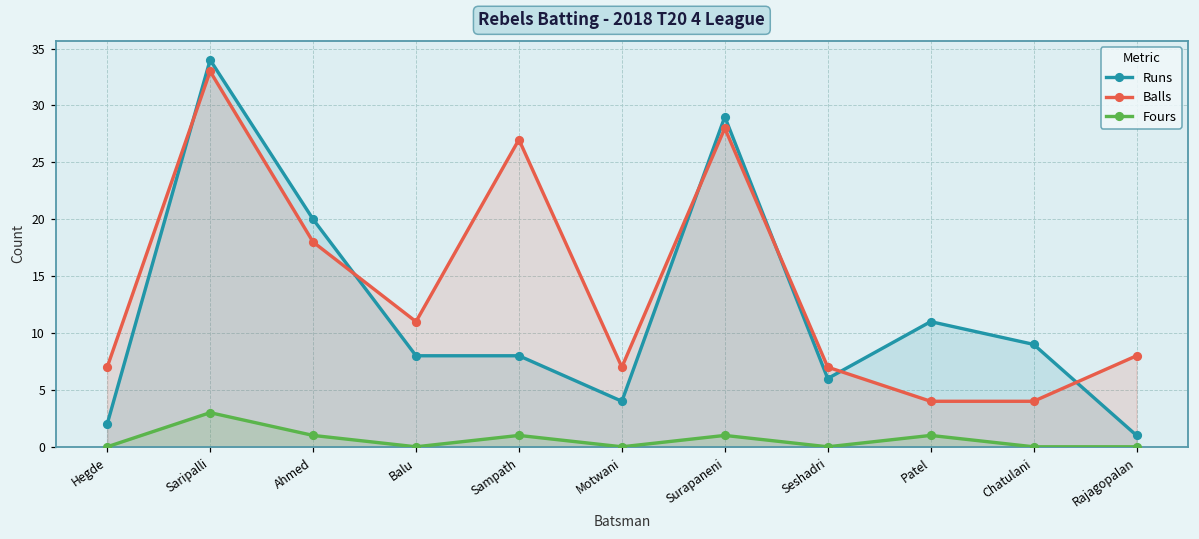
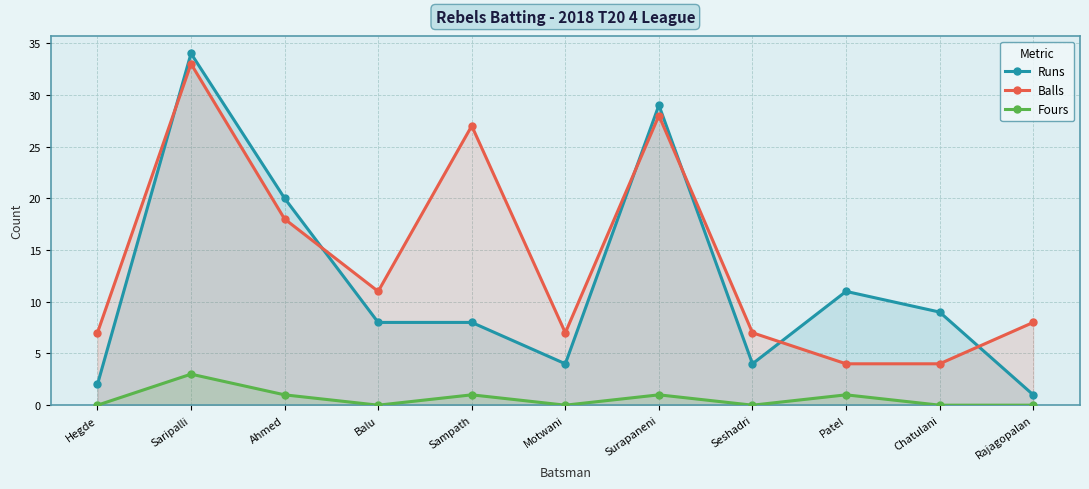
  {
    "Runs": {
      "Hegde": 2,
      "Saripalli": 34,
      "Ahmed": 20,
      "Balu": 8,
      "Sampath": 8,
      "Motwani": 4,
      "Surapaneni": 29,
-     "Seshadri": 6,
+     "Seshadri": 4,
      "Patel": 11,
      "Chatulani": 9,
      "Rajagopalan": 1
    },
    "Balls": {
      "Hegde": 7,
      "Saripalli": 33,
      "Ahmed": 18,
      "Balu": 11,
      "Sampath": 27,
      "Motwani": 7,
      "Surapaneni": 28,
      "Seshadri": 7,
      "Patel": 4,
      "Chatulani": 4,
      "Rajagopalan": 8
    },
    "Fours": {
      "Hegde": 0,
      "Saripalli": 3,
      "Ahmed": 1,
      "Balu": 0,
      "Sampath": 1,
      "Motwani": 0,
      "Surapaneni": 1,
      "Seshadri": 0,
      "Patel": 1,
      "Chatulani": 0,
      "Rajagopalan": 0
    }
  }
